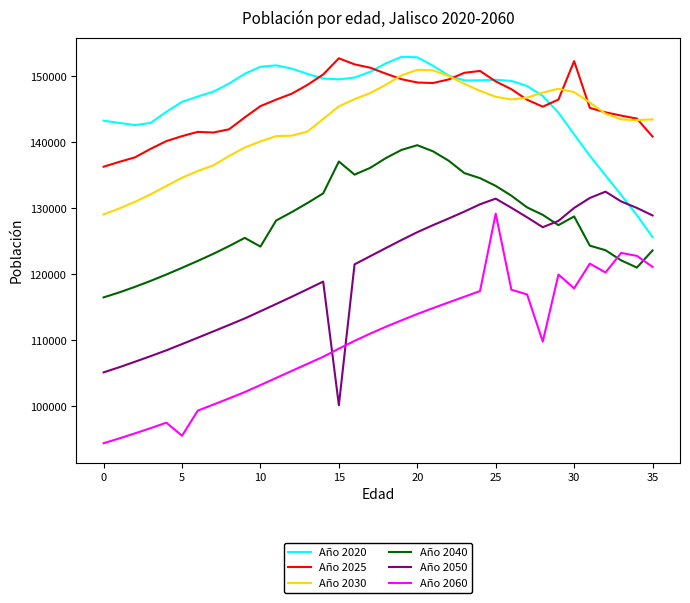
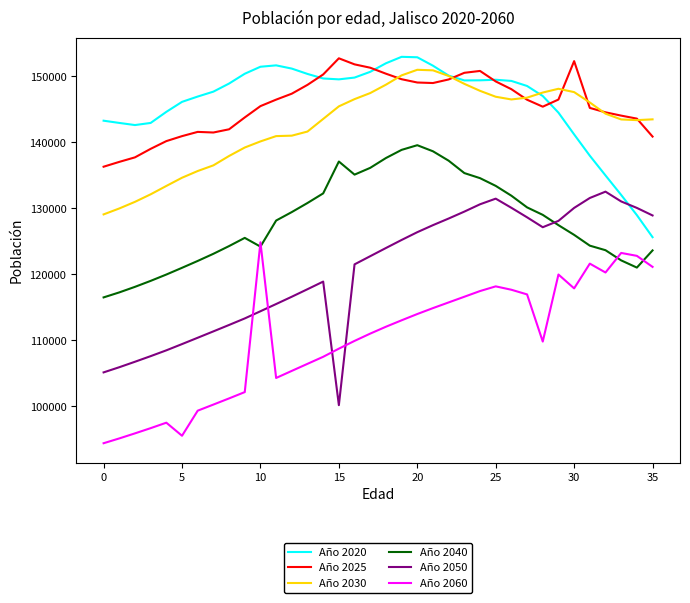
  {
    "Año 2020": {
      "0": 143000,
      "5": 146000,
      "10": 151000,
      "15": 150000,
      "20": 153000,
      "30": 141000,
      "35": 126000
    },
    "Año 2025": {
      "0": 136000,
      "5": 141000,
      "10": 145000,
      "15": 153000,
      "20": 149000,
      "30": 152000,
      "35": 141000
    },
    "Año 2030": {
      "0": 129000,
      "5": 135000,
      "10": 140000,
      "15": 145000,
      "20": 151000,
      "25": 147000,
      "30": 148000,
      "35": 143000
    },
    "Año 2040": {
      "0": 116000,
      "5": 121000,
      "10": 124000,
      "15": 137000,
      "20": 140000,
      "25": 133000,
-     "30": 129000,
+     "30": 126000,
      "35": 124000
    },
    "Año 2050": {
      "0": 105000,
      "5": 109000,
      "10": 114000,
      "15": 100000,
      "20": 126000,
      "25": 131000,
      "30": 130000,
      "35": 129000
    },
    "Año 2060": {
      "0": 94000,
      "5": 96000,
-     "10": 103000,
+     "10": 125000,
      "15": 109000,
      "20": 114000,
-     "25": 129000,
+     "25": 118000,
      "30": 118000,
      "35": 121000
    }
  }
